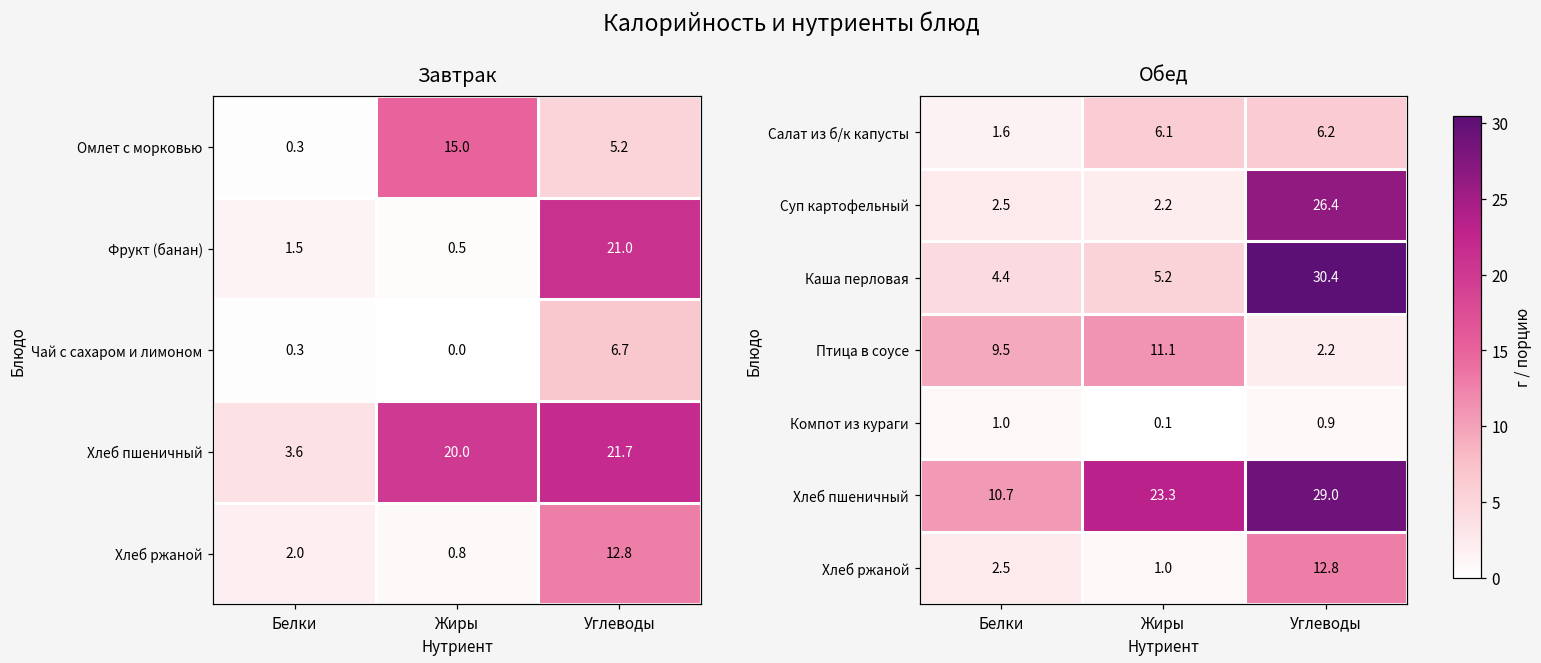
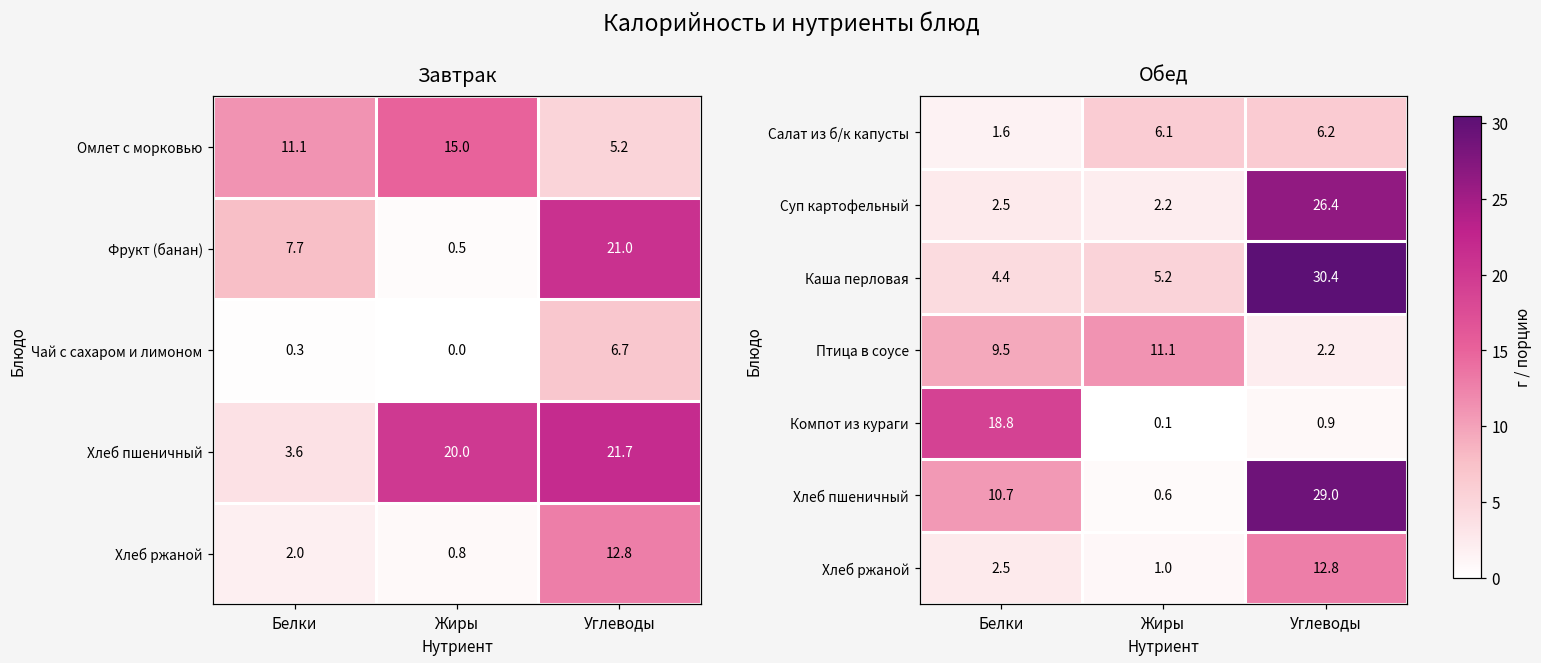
  {
    "Завтрак": {
      "Омлет с морковью": {
-       "Белки": 0.3,
+       "Белки": 11.1,
        "Жиры": 15.0,
        "Углеводы": 5.2
      },
      "Фрукт (банан)": {
-       "Белки": 1.5,
+       "Белки": 7.7,
        "Жиры": 0.5,
        "Углеводы": 21.0
      },
      "Чай с сахаром и лимоном": {
        "Белки": 0.3,
        "Жиры": 0.0,
        "Углеводы": 6.7
      },
      "Хлеб пшеничный": {
        "Белки": 3.6,
        "Жиры": 20.0,
        "Углеводы": 21.7
      },
      "Хлеб ржаной": {
        "Белки": 2.0,
        "Жиры": 0.8,
        "Углеводы": 12.8
      }
    },
    "Обед": {
      "Салат из б/к капусты": {
        "Белки": 1.6,
        "Жиры": 6.1,
        "Углеводы": 6.2
      },
      "Суп картофельный": {
        "Белки": 2.5,
        "Жиры": 2.2,
        "Углеводы": 26.4
      },
      "Каша перловая": {
        "Белки": 4.4,
        "Жиры": 5.2,
        "Углеводы": 30.4
      },
      "Птица в соусе": {
        "Белки": 9.5,
        "Жиры": 11.1,
        "Углеводы": 2.2
      },
      "Компот из кураги": {
-       "Белки": 1.0,
+       "Белки": 18.8,
        "Жиры": 0.1,
        "Углеводы": 0.9
      },
      "Хлеб пшеничный": {
        "Белки": 10.7,
-       "Жиры": 23.3,
+       "Жиры": 0.6,
        "Углеводы": 29.0
      },
      "Хлеб ржаной": {
        "Белки": 2.5,
        "Жиры": 1.0,
        "Углеводы": 12.8
      }
    }
  }
